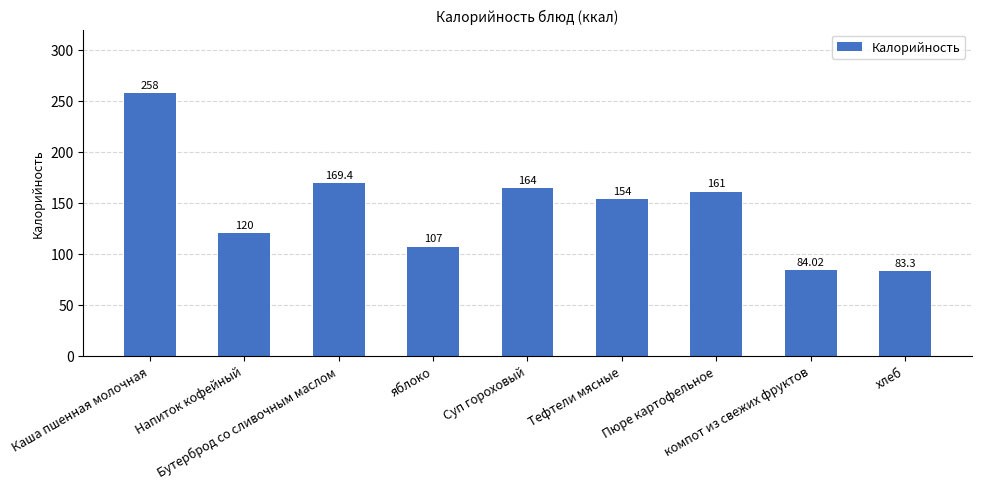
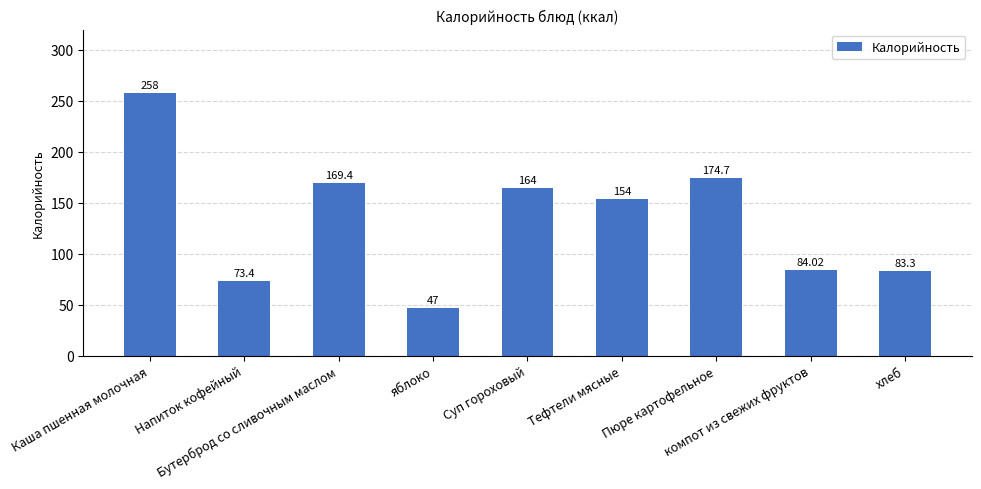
  {
    "Каша пшенная молочная": 258,
-   "Напиток кофейный": 120,
+   "Напиток кофейный": 73.4,
    "Бутерброд со сливочным маслом": 169.4,
-   "яблоко": 107,
+   "яблоко": 47,
    "Суп гороховый": 164,
    "Тефтели мясные": 154,
-   "Пюре картофельное": 161,
+   "Пюре картофельное": 174.7,
    "компот из свежих фруктов": 84.02,
    "хлеб": 83.3
  }
